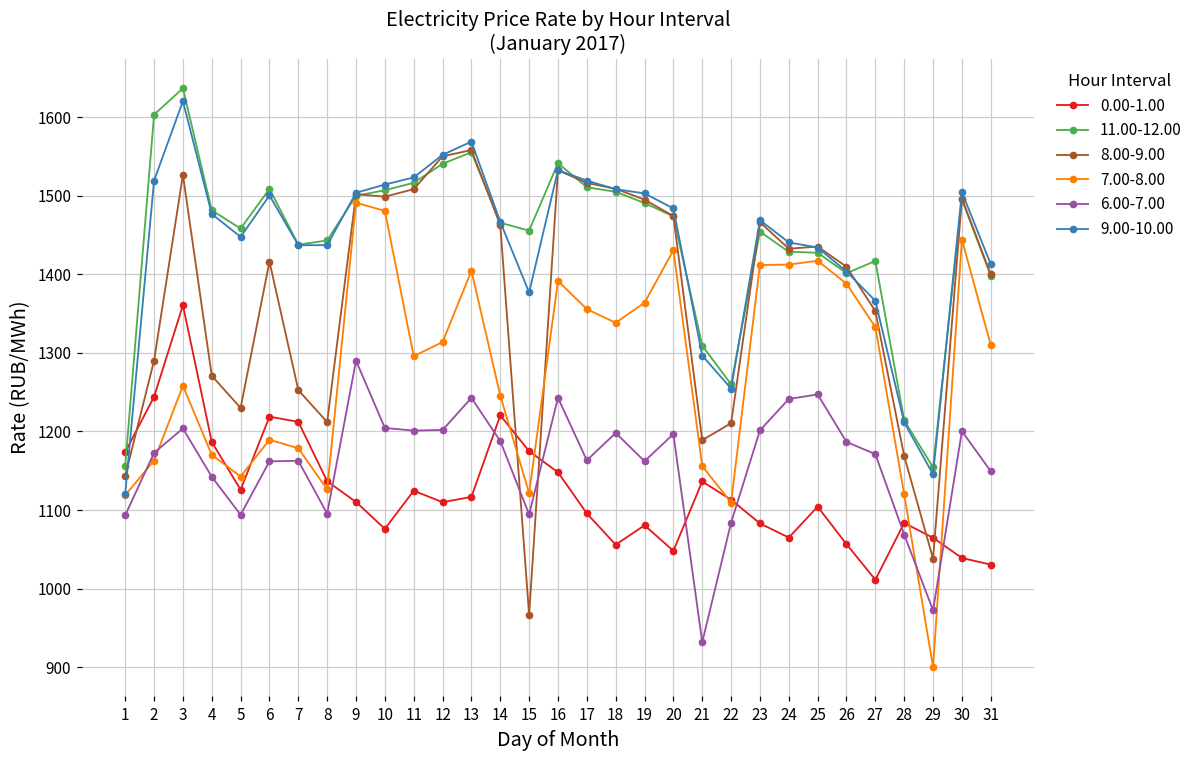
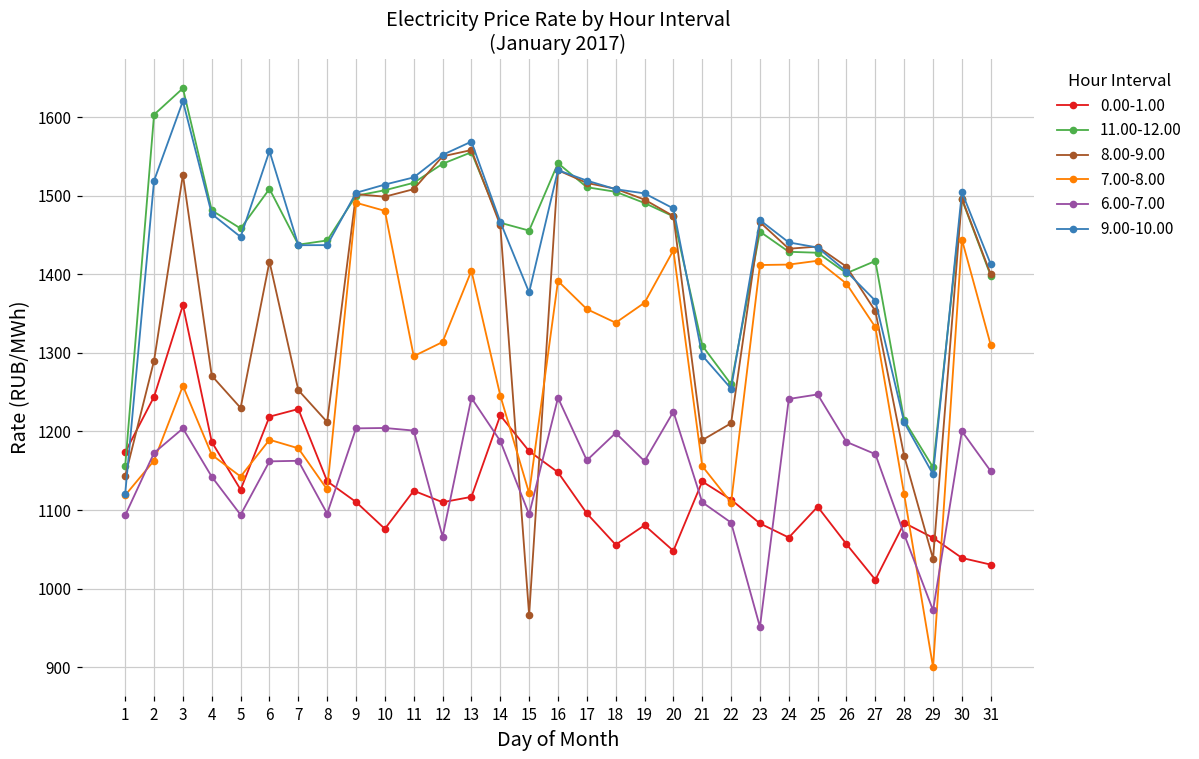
  {
    "0.00-1.00": {
      "1": 1170,
      "2": 1240,
      "3": 1360,
      "4": 1190,
      "5": 1130,
      "6": 1220,
-     "7": 1210,
+     "7": 1230,
      "8": 1140,
      "9": 1110,
      "10": 1080,
      "11": 1120,
      "12": 1110,
      "13": 1120,
      "14": 1220,
      "15": 1170,
      "16": 1150,
      "17": 1100,
      "18": 1060,
      "19": 1080,
      "20": 1050,
      "21": 1140,
      "23": 1080,
      "24": 1070,
      "25": 1100,
      "26": 1060,
      "27": 1010,
      "28": 1080,
      "29": 1060,
      "30": 1040,
      "31": 1030
    },
    "11.00-12.00": {
      "1": 1160,
      "2": 1600,
      "3": 1640,
      "4": 1480,
      "5": 1460,
      "6": 1510,
      "8": 1440,
      "10": 1510,
      "11": 1520,
      "12": 1540,
      "15": 1460,
      "16": 1540,
      "17": 1510,
      "19": 1490,
      "21": 1310,
      "22": 1260,
      "23": 1450,
      "24": 1430,
      "25": 1430,
      "27": 1420,
      "29": 1150
    },
    "8.00-9.00": {
      "1": 1140,
      "2": 1290,
      "3": 1530,
      "4": 1270,
      "5": 1230,
      "6": 1420,
      "7": 1250,
      "8": 1210,
      "10": 1500,
      "11": 1510,
      "15": 970,
      "19": 1490,
      "21": 1190,
      "22": 1210,
      "24": 1430,
      "26": 1410,
      "27": 1350,
      "28": 1170,
      "29": 1040
    },
    "7.00-8.00": {
      "2": 1160,
      "3": 1260,
      "4": 1170,
      "5": 1140,
      "6": 1190,
      "7": 1180,
      "8": 1130,
      "9": 1490,
      "10": 1480,
      "11": 1300,
      "12": 1310,
      "13": 1400,
      "14": 1250,
      "15": 1120,
      "16": 1390,
      "17": 1360,
      "18": 1340,
      "19": 1360,
      "20": 1430,
      "21": 1160,
      "23": 1410,
      "24": 1410,
      "25": 1420,
      "26": 1390,
      "27": 1330,
      "28": 1120,
      "29": 900,
      "30": 1440,
      "31": 1310
    },
    "6.00-7.00": {
      "1": 1090,
      "2": 1170,
      "3": 1200,
      "4": 1140,
      "5": 1090,
      "6": 1160,
      "7": 1160,
      "8": 1100,
-     "9": 1290,
+     "9": 1200,
      "10": 1200,
      "11": 1200,
-     "12": 1200,
+     "12": 1070,
      "13": 1240,
      "14": 1190,
      "15": 1090,
      "16": 1240,
      "17": 1160,
      "18": 1200,
      "19": 1160,
-     "20": 1200,
-     "21": 930,
+     "20": 1230,
+     "21": 1110,
      "22": 1080,
-     "23": 1200,
+     "23": 950,
      "24": 1240,
      "25": 1250,
      "26": 1190,
      "27": 1170,
      "28": 1070,
      "29": 970,
      "30": 1200,
      "31": 1150
    },
    "9.00-10.00": {
      "2": 1520,
      "3": 1620,
      "4": 1480,
      "5": 1450,
-     "6": 1500,
+     "6": 1560,
      "8": 1440,
      "10": 1510,
      "11": 1520,
      "13": 1570,
      "15": 1380,
      "19": 1500,
      "20": 1480,
      "21": 1300,
      "22": 1250,
      "24": 1440,
      "27": 1370,
      "29": 1150,
      "30": 1500,
      "31": 1410
    }
  }
